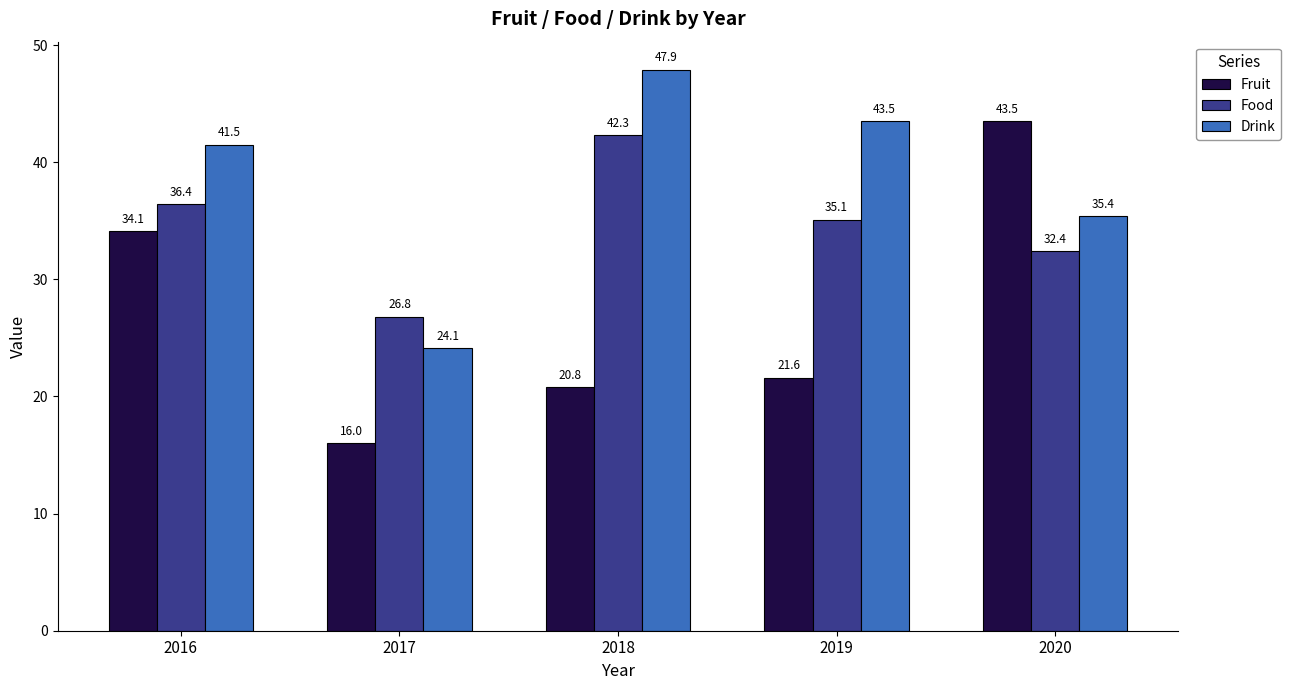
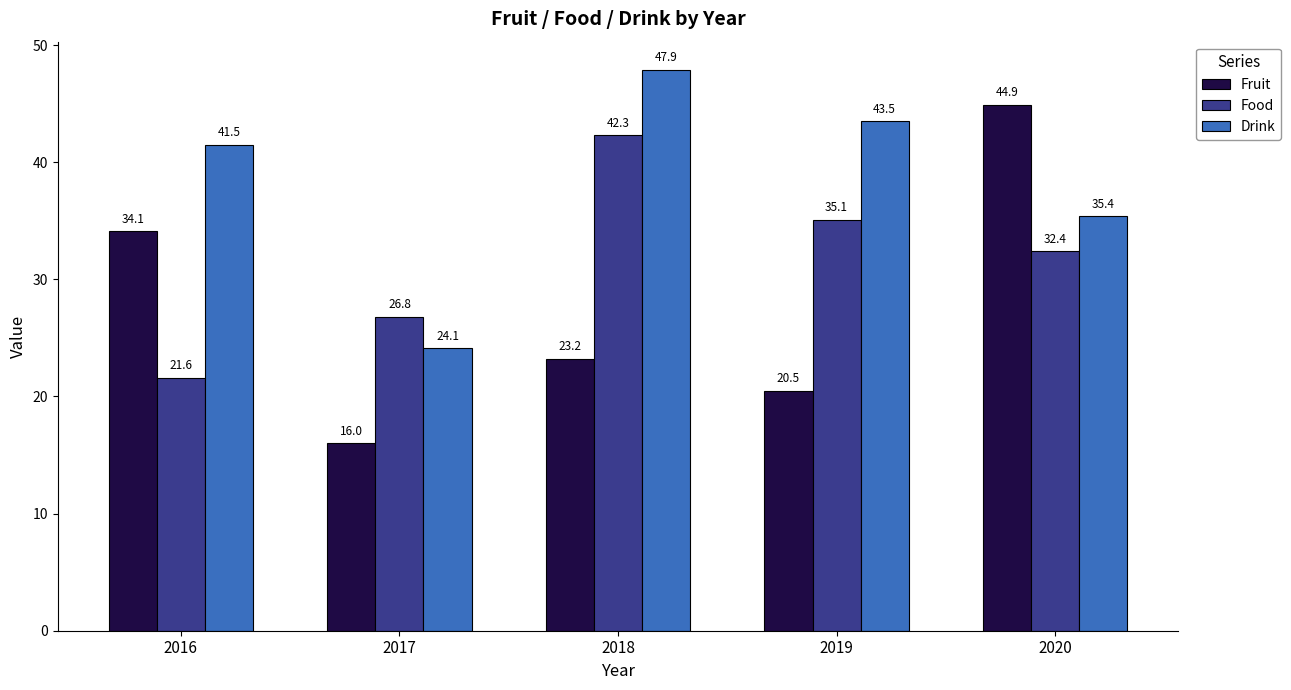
  {
    "Fruit": {
      "2016": 34.1,
      "2017": 16.0,
-     "2018": 20.8,
-     "2019": 21.6,
-     "2020": 43.5
+     "2018": 23.2,
+     "2019": 20.5,
+     "2020": 44.9
    },
    "Food": {
-     "2016": 36.4,
+     "2016": 21.6,
      "2017": 26.8,
      "2018": 42.3,
      "2019": 35.1,
      "2020": 32.4
    },
    "Drink": {
      "2016": 41.5,
      "2017": 24.1,
      "2018": 47.9,
      "2019": 43.5,
      "2020": 35.4
    }
  }
